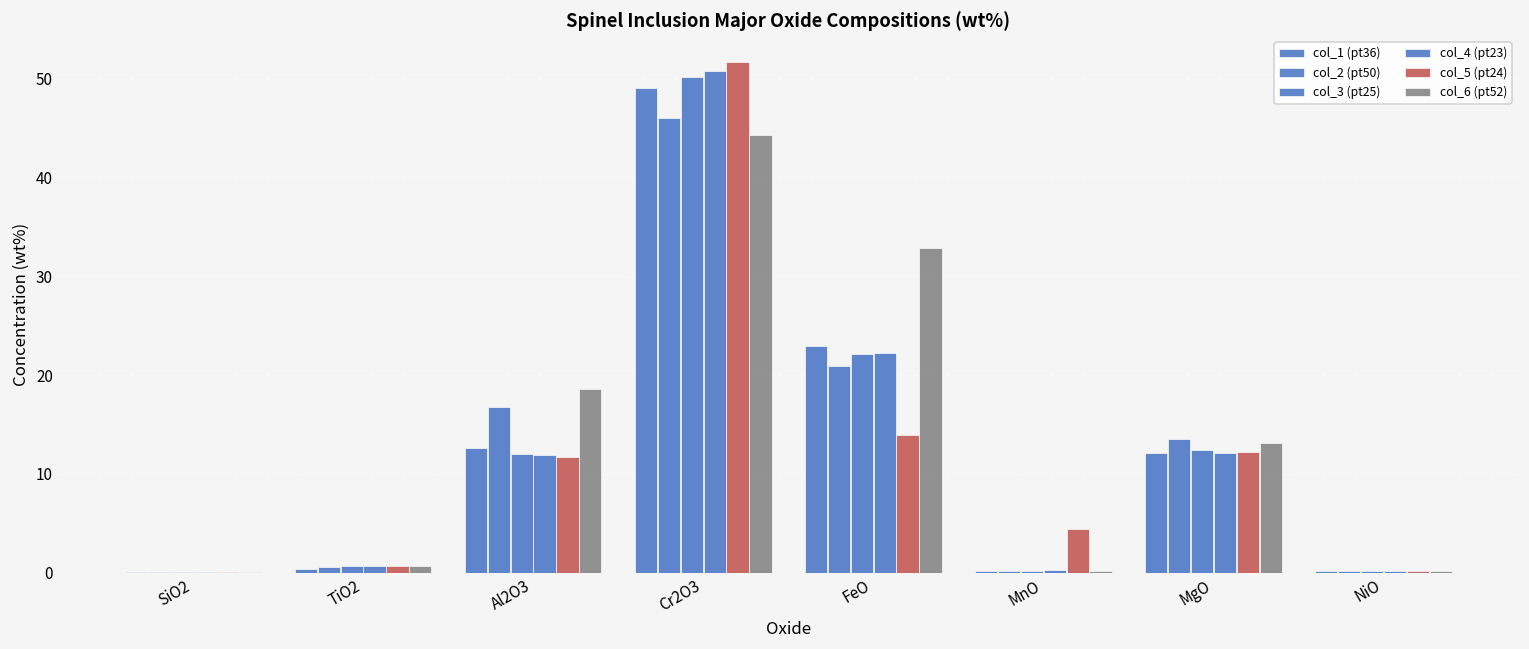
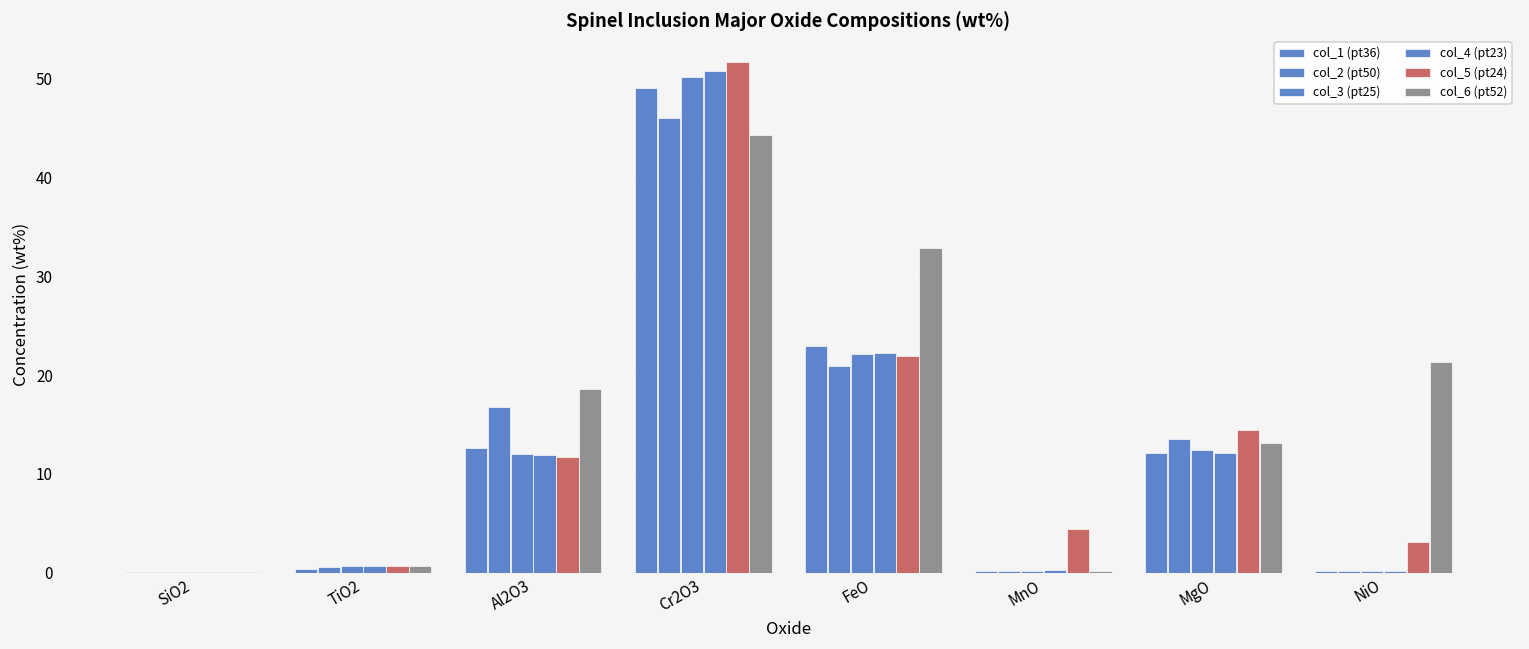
  {
    "col_5 (pt24)": {
      "TiO2": 1,
      "Al2O3": 12,
      "Cr2O3": 52,
-     "FeO": 14,
+     "FeO": 22,
      "MnO": 4,
-     "MgO": 12,
-     "NiO": 0
+     "MgO": 14,
+     "NiO": 3
    },
    "col_6 (pt52)": {
      "TiO2": 1,
      "Al2O3": 19,
      "Cr2O3": 44,
      "FeO": 33,
      "MgO": 13,
-     "NiO": 0
+     "NiO": 21
    }
  }
